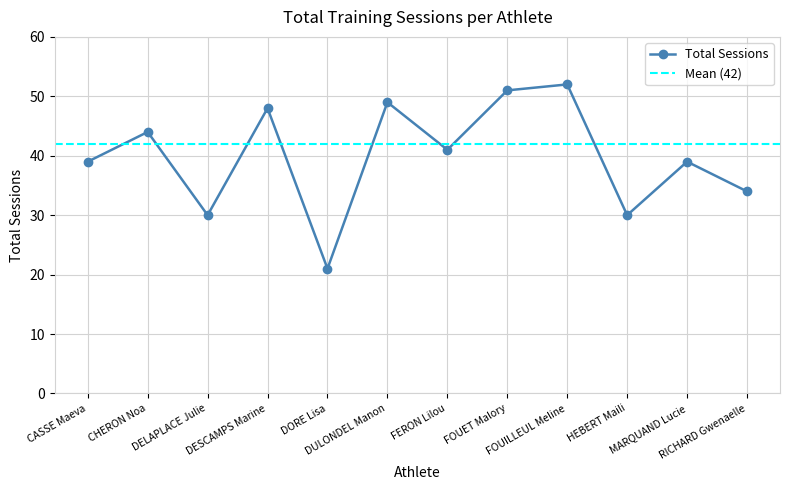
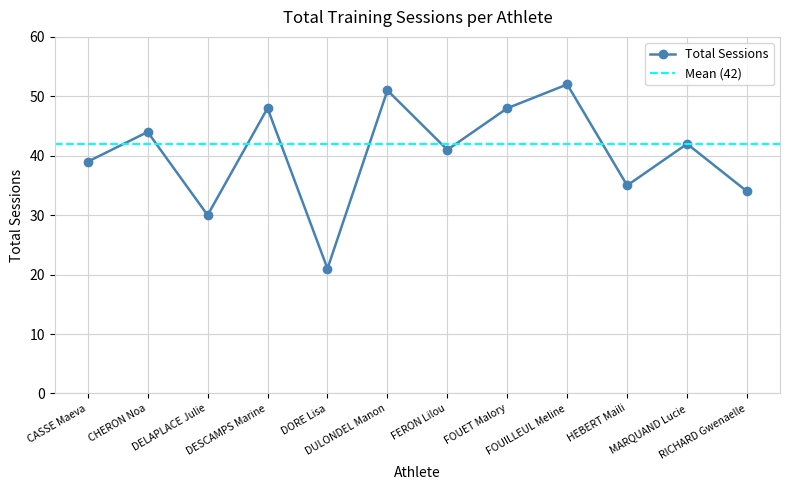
  {
    "CASSE Maeva": 39,
    "CHERON Noa": 44,
    "DELAPLACE Julie": 30,
    "DESCAMPS Marine": 48,
    "DORE Lisa": 21,
-   "DULONDEL Manon": 49,
+   "DULONDEL Manon": 51,
    "FERON Lilou": 41,
-   "FOUET Malory": 51,
+   "FOUET Malory": 48,
    "FOUILLEUL Meline": 52,
-   "HEBERT Maili": 30,
-   "MARQUAND Lucie": 39,
+   "HEBERT Maili": 35,
+   "MARQUAND Lucie": 42,
    "RICHARD Gwenaelle": 34
  }
